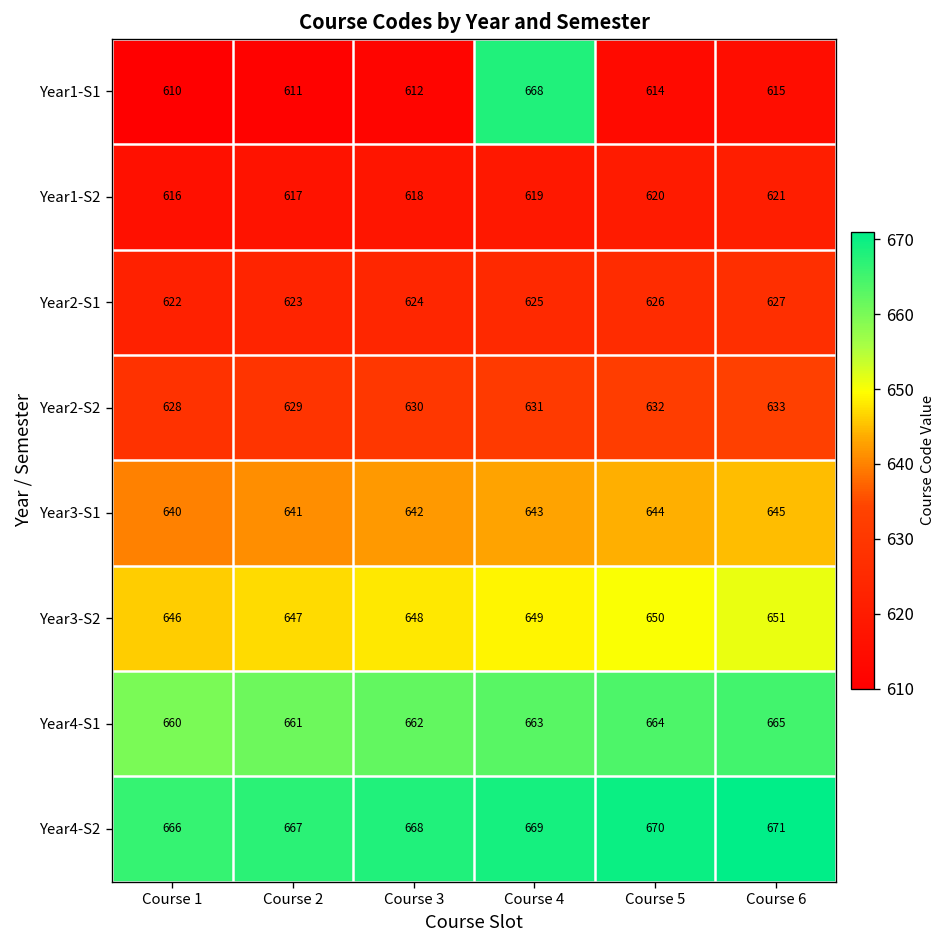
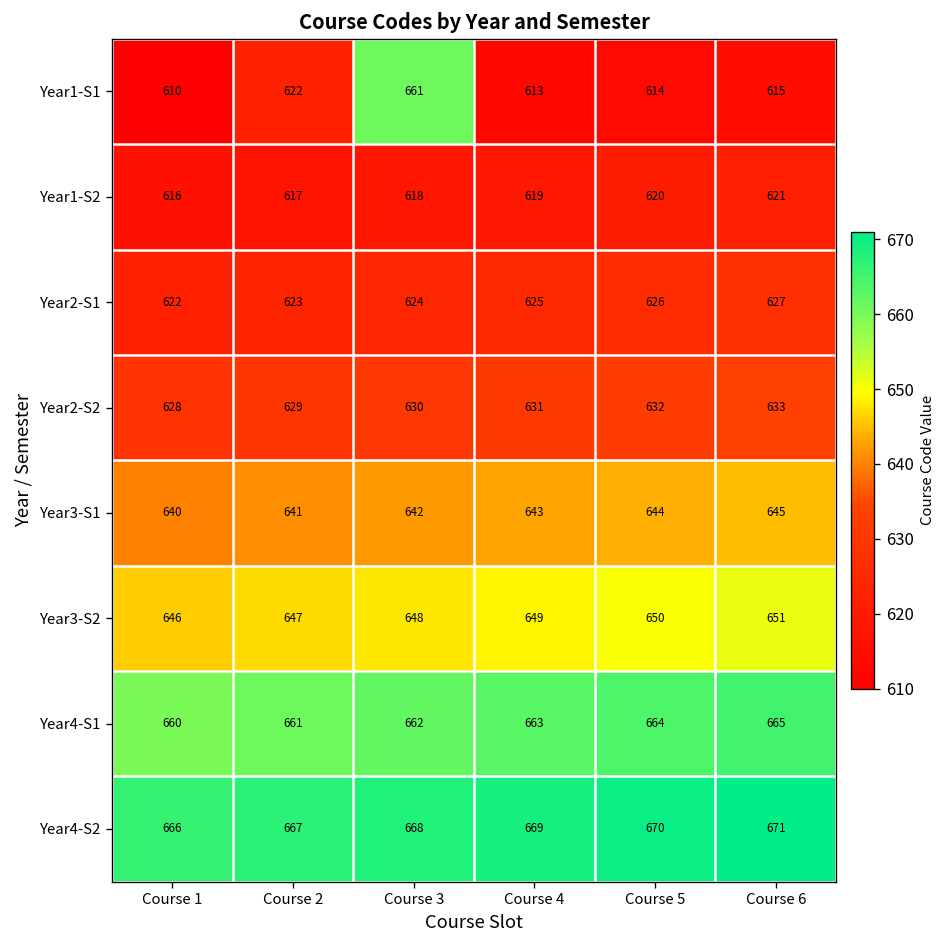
  {
    "Year1-S1": {
      "Course 1": 610,
-     "Course 2": 611,
-     "Course 3": 612,
-     "Course 4": 668,
+     "Course 2": 622,
+     "Course 3": 661,
+     "Course 4": 613,
      "Course 5": 614,
      "Course 6": 615
    },
    "Year1-S2": {
      "Course 1": 616,
      "Course 2": 617,
      "Course 3": 618,
      "Course 4": 619,
      "Course 5": 620,
      "Course 6": 621
    },
    "Year2-S1": {
      "Course 1": 622,
      "Course 2": 623,
      "Course 3": 624,
      "Course 4": 625,
      "Course 5": 626,
      "Course 6": 627
    },
    "Year2-S2": {
      "Course 1": 628,
      "Course 2": 629,
      "Course 3": 630,
      "Course 4": 631,
      "Course 5": 632,
      "Course 6": 633
    },
    "Year3-S1": {
      "Course 1": 640,
      "Course 2": 641,
      "Course 3": 642,
      "Course 4": 643,
      "Course 5": 644,
      "Course 6": 645
    },
    "Year3-S2": {
      "Course 1": 646,
      "Course 2": 647,
      "Course 3": 648,
      "Course 4": 649,
      "Course 5": 650,
      "Course 6": 651
    },
    "Year4-S1": {
      "Course 1": 660,
      "Course 2": 661,
      "Course 3": 662,
      "Course 4": 663,
      "Course 5": 664,
      "Course 6": 665
    },
    "Year4-S2": {
      "Course 1": 666,
      "Course 2": 667,
      "Course 3": 668,
      "Course 4": 669,
      "Course 5": 670,
      "Course 6": 671
    }
  }
